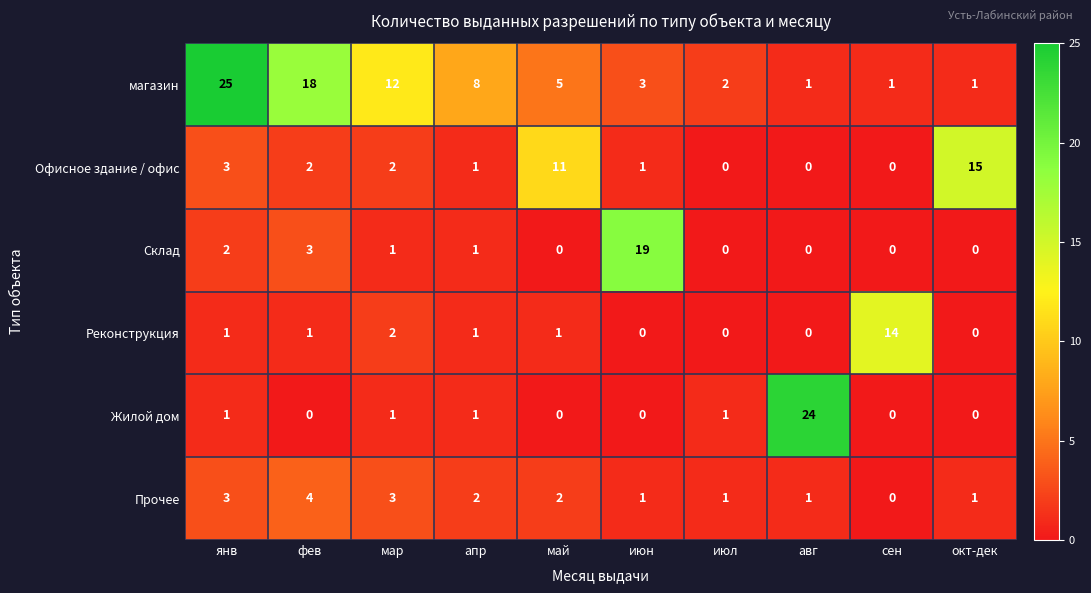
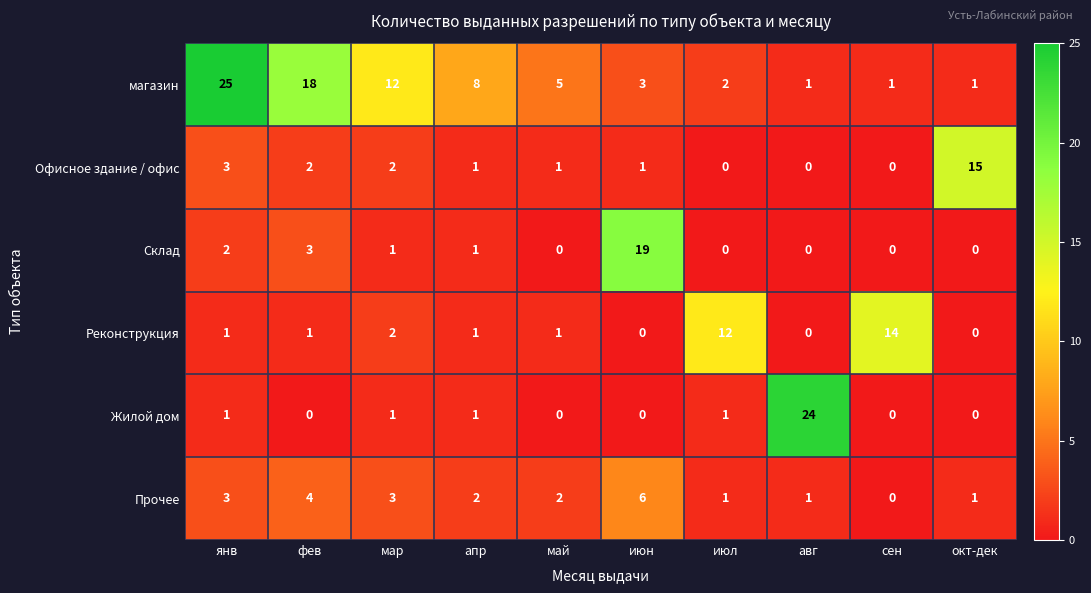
  {
    "магазин": {
      "янв": 25,
      "фев": 18,
      "мар": 12,
      "апр": 8,
      "май": 5,
      "июн": 3,
      "июл": 2,
      "авг": 1,
      "сен": 1,
      "окт-дек": 1
    },
    "Офисное здание / офис": {
      "янв": 3,
      "фев": 2,
      "мар": 2,
      "апр": 1,
-     "май": 11,
+     "май": 1,
      "июн": 1,
      "июл": 0,
      "авг": 0,
      "сен": 0,
      "окт-дек": 15
    },
    "Склад": {
      "янв": 2,
      "фев": 3,
      "мар": 1,
      "апр": 1,
      "май": 0,
      "июн": 19,
      "июл": 0,
      "авг": 0,
      "сен": 0,
      "окт-дек": 0
    },
    "Реконструкция": {
      "янв": 1,
      "фев": 1,
      "мар": 2,
      "апр": 1,
      "май": 1,
      "июн": 0,
-     "июл": 0,
+     "июл": 12,
      "авг": 0,
      "сен": 14,
      "окт-дек": 0
    },
    "Жилой дом": {
      "янв": 1,
      "фев": 0,
      "мар": 1,
      "апр": 1,
      "май": 0,
      "июн": 0,
      "июл": 1,
      "авг": 24,
      "сен": 0,
      "окт-дек": 0
    },
    "Прочее": {
      "янв": 3,
      "фев": 4,
      "мар": 3,
      "апр": 2,
      "май": 2,
-     "июн": 1,
+     "июн": 6,
      "июл": 1,
      "авг": 1,
      "сен": 0,
      "окт-дек": 1
    }
  }
